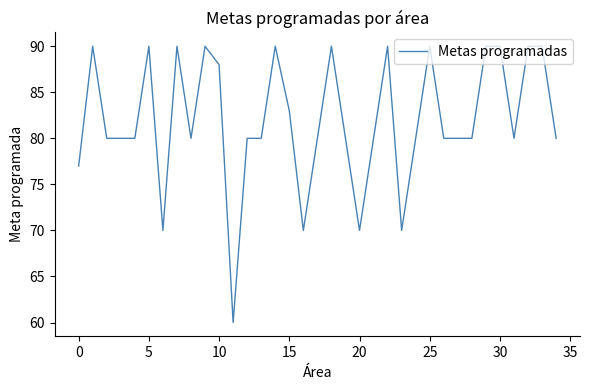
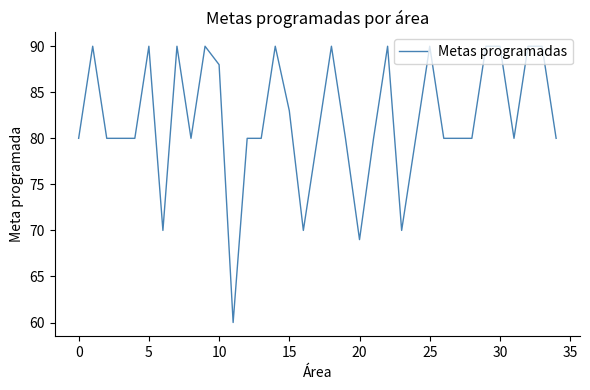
  {
-   "0": 77,
+   "0": 80,
    "5": 90,
    "10": 88,
    "15": 83,
-   "20": 70
+   "20": 69
  }
